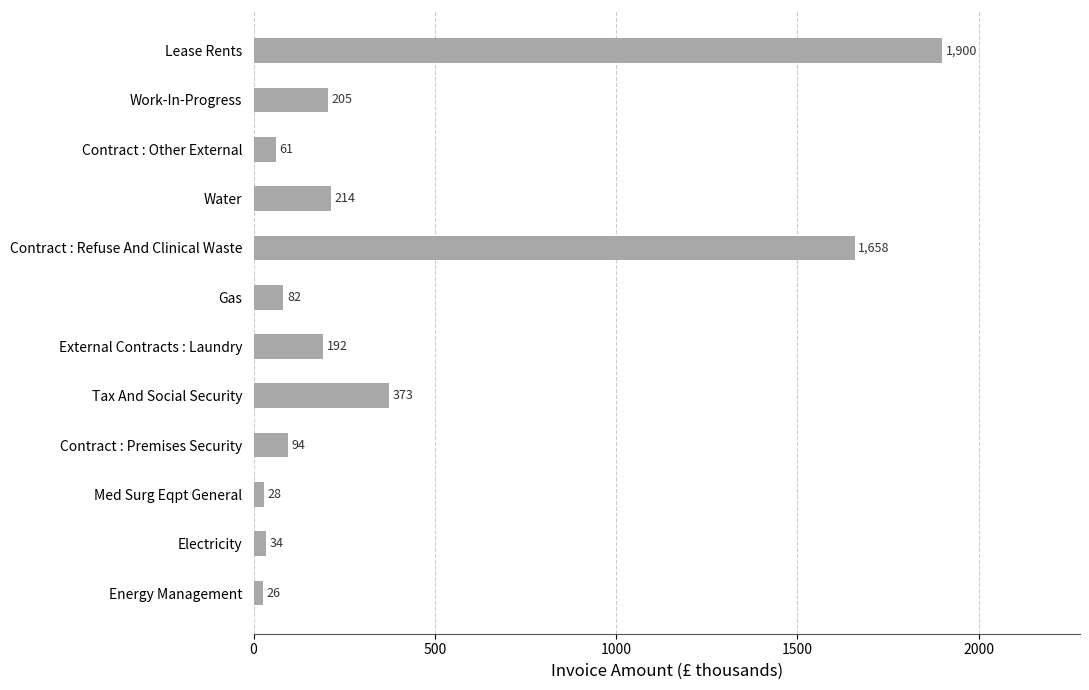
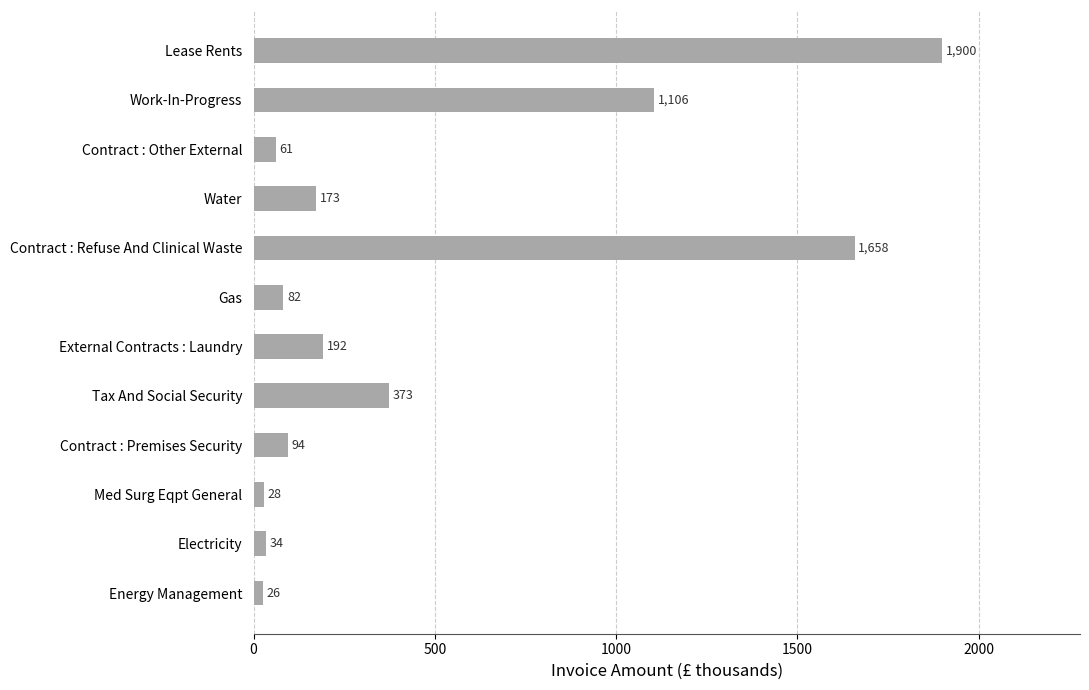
  {
    "Lease Rents": "1,900",
-   "Work-In-Progress": "205",
+   "Work-In-Progress": "1,106",
    "Contract : Other External": "61",
-   "Water": "214",
+   "Water": "173",
    "Contract : Refuse And Clinical Waste": "1,658",
    "Gas": "82",
    "External Contracts : Laundry": "192",
    "Tax And Social Security": "373",
    "Contract : Premises Security": "94",
    "Med Surg Eqpt General": "28",
    "Electricity": "34",
    "Energy Management": "26"
  }
